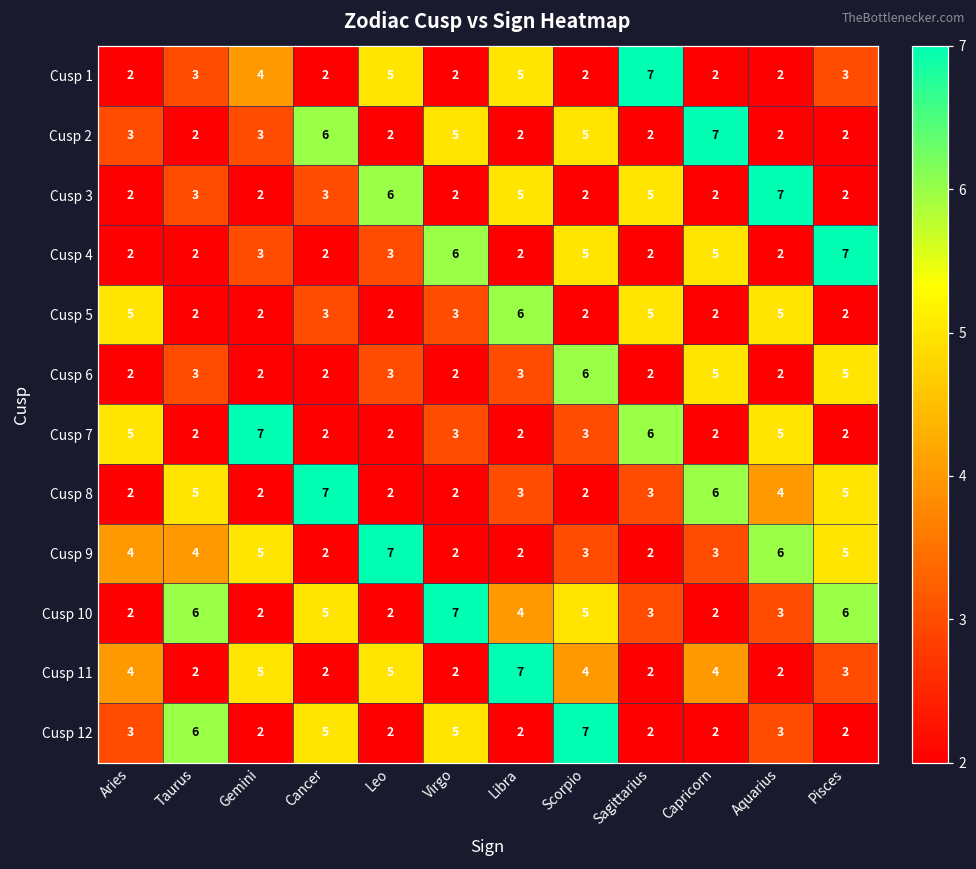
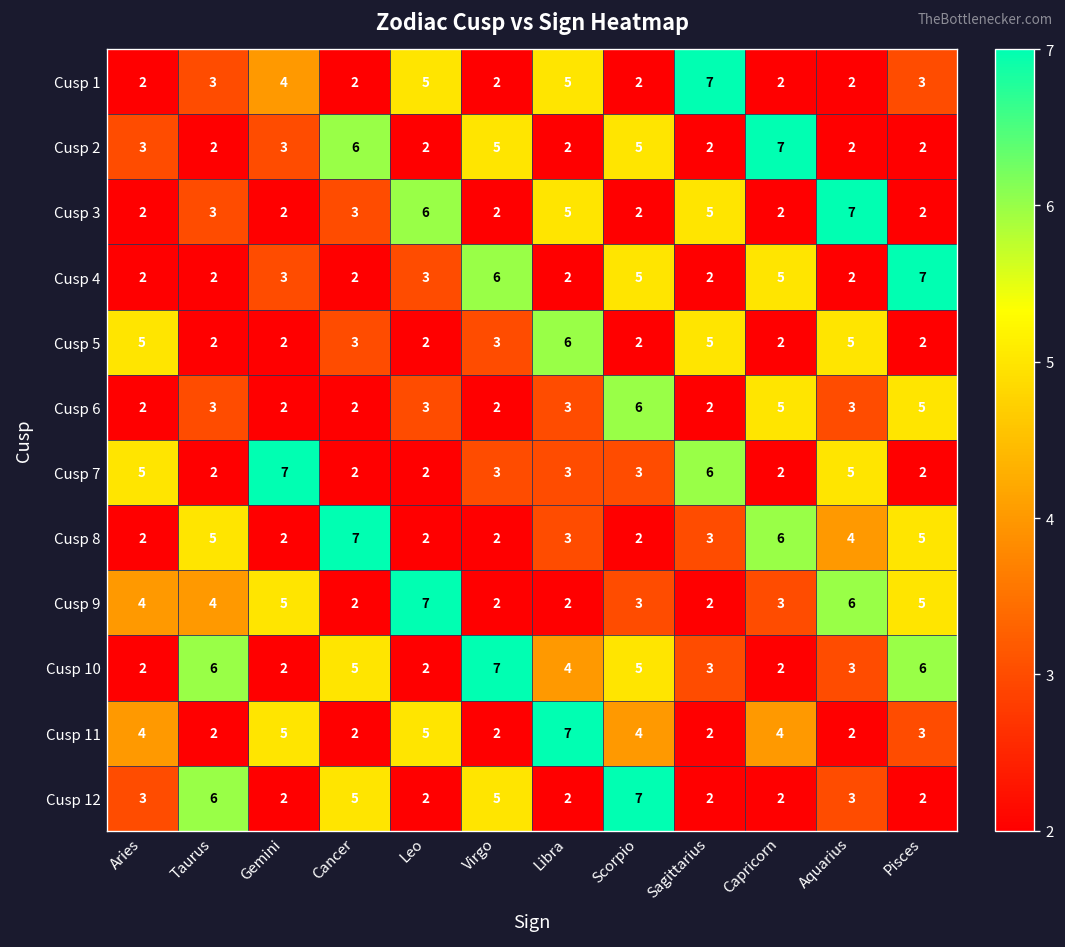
  {
    "Cusp 1": {
      "Aries": 2,
      "Taurus": 3,
      "Gemini": 4,
      "Cancer": 2,
      "Leo": 5,
      "Virgo": 2,
      "Libra": 5,
      "Scorpio": 2,
      "Sagittarius": 7,
      "Capricorn": 2,
      "Aquarius": 2,
      "Pisces": 3
    },
    "Cusp 2": {
      "Aries": 3,
      "Taurus": 2,
      "Gemini": 3,
      "Cancer": 6,
      "Leo": 2,
      "Virgo": 5,
      "Libra": 2,
      "Scorpio": 5,
      "Sagittarius": 2,
      "Capricorn": 7,
      "Aquarius": 2,
      "Pisces": 2
    },
    "Cusp 3": {
      "Aries": 2,
      "Taurus": 3,
      "Gemini": 2,
      "Cancer": 3,
      "Leo": 6,
      "Virgo": 2,
      "Libra": 5,
      "Scorpio": 2,
      "Sagittarius": 5,
      "Capricorn": 2,
      "Aquarius": 7,
      "Pisces": 2
    },
    "Cusp 4": {
      "Aries": 2,
      "Taurus": 2,
      "Gemini": 3,
      "Cancer": 2,
      "Leo": 3,
      "Virgo": 6,
      "Libra": 2,
      "Scorpio": 5,
      "Sagittarius": 2,
      "Capricorn": 5,
      "Aquarius": 2,
      "Pisces": 7
    },
    "Cusp 5": {
      "Aries": 5,
      "Taurus": 2,
      "Gemini": 2,
      "Cancer": 3,
      "Leo": 2,
      "Virgo": 3,
      "Libra": 6,
      "Scorpio": 2,
      "Sagittarius": 5,
      "Capricorn": 2,
      "Aquarius": 5,
      "Pisces": 2
    },
    "Cusp 6": {
      "Aries": 2,
      "Taurus": 3,
      "Gemini": 2,
      "Cancer": 2,
      "Leo": 3,
      "Virgo": 2,
      "Libra": 3,
      "Scorpio": 6,
      "Sagittarius": 2,
      "Capricorn": 5,
-     "Aquarius": 2,
+     "Aquarius": 3,
      "Pisces": 5
    },
    "Cusp 7": {
      "Aries": 5,
      "Taurus": 2,
      "Gemini": 7,
      "Cancer": 2,
      "Leo": 2,
      "Virgo": 3,
-     "Libra": 2,
+     "Libra": 3,
      "Scorpio": 3,
      "Sagittarius": 6,
      "Capricorn": 2,
      "Aquarius": 5,
      "Pisces": 2
    },
    "Cusp 8": {
      "Aries": 2,
      "Taurus": 5,
      "Gemini": 2,
      "Cancer": 7,
      "Leo": 2,
      "Virgo": 2,
      "Libra": 3,
      "Scorpio": 2,
      "Sagittarius": 3,
      "Capricorn": 6,
      "Aquarius": 4,
      "Pisces": 5
    },
    "Cusp 9": {
      "Aries": 4,
      "Taurus": 4,
      "Gemini": 5,
      "Cancer": 2,
      "Leo": 7,
      "Virgo": 2,
      "Libra": 2,
      "Scorpio": 3,
      "Sagittarius": 2,
      "Capricorn": 3,
      "Aquarius": 6,
      "Pisces": 5
    },
    "Cusp 10": {
      "Aries": 2,
      "Taurus": 6,
      "Gemini": 2,
      "Cancer": 5,
      "Leo": 2,
      "Virgo": 7,
      "Libra": 4,
      "Scorpio": 5,
      "Sagittarius": 3,
      "Capricorn": 2,
      "Aquarius": 3,
      "Pisces": 6
    },
    "Cusp 11": {
      "Aries": 4,
      "Taurus": 2,
      "Gemini": 5,
      "Cancer": 2,
      "Leo": 5,
      "Virgo": 2,
      "Libra": 7,
      "Scorpio": 4,
      "Sagittarius": 2,
      "Capricorn": 4,
      "Aquarius": 2,
      "Pisces": 3
    },
    "Cusp 12": {
      "Aries": 3,
      "Taurus": 6,
      "Gemini": 2,
      "Cancer": 5,
      "Leo": 2,
      "Virgo": 5,
      "Libra": 2,
      "Scorpio": 7,
      "Sagittarius": 2,
      "Capricorn": 2,
      "Aquarius": 3,
      "Pisces": 2
    }
  }
